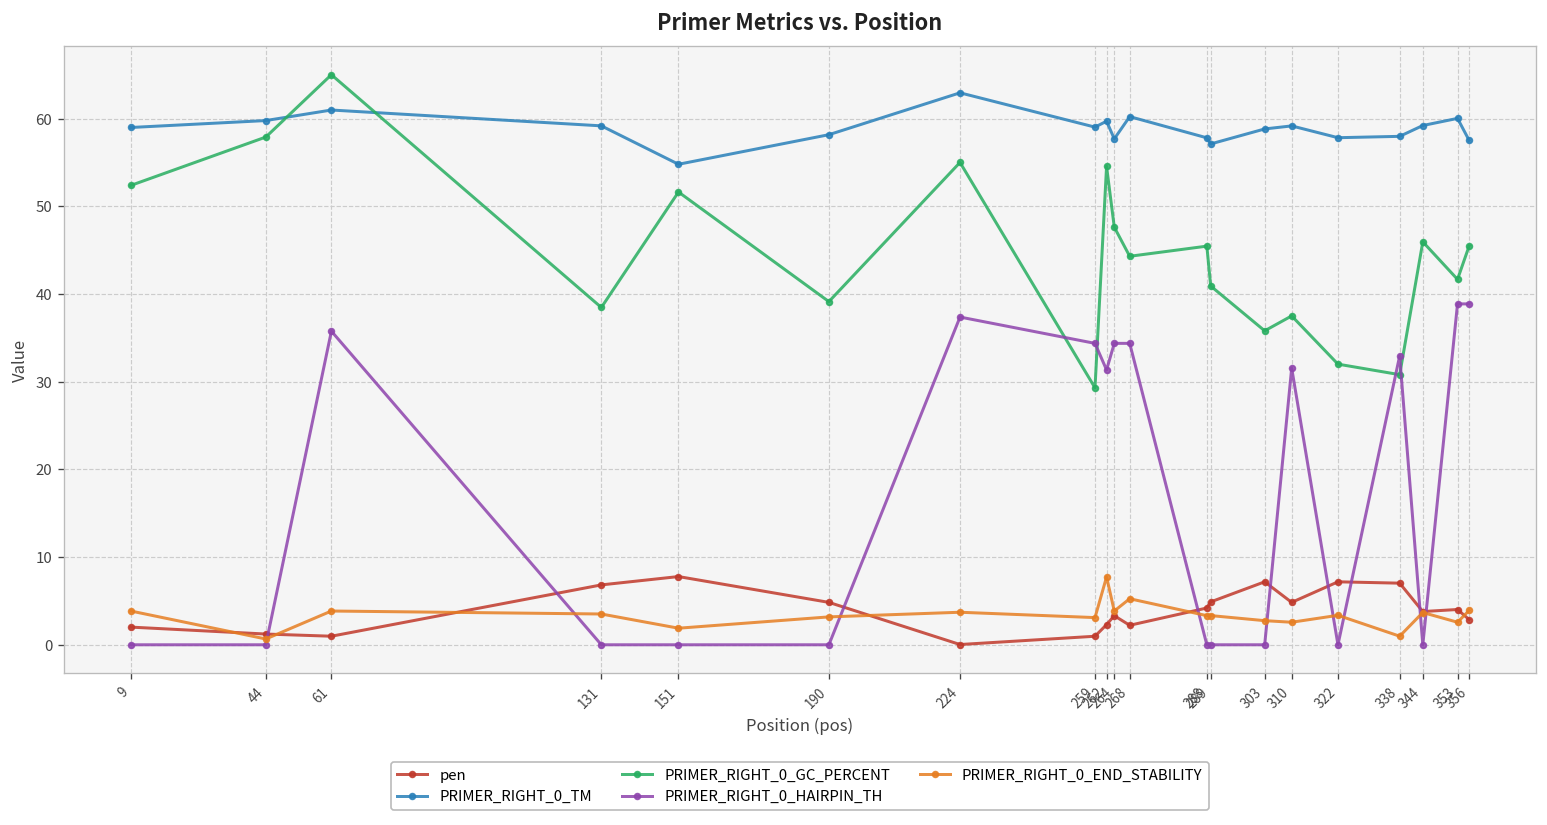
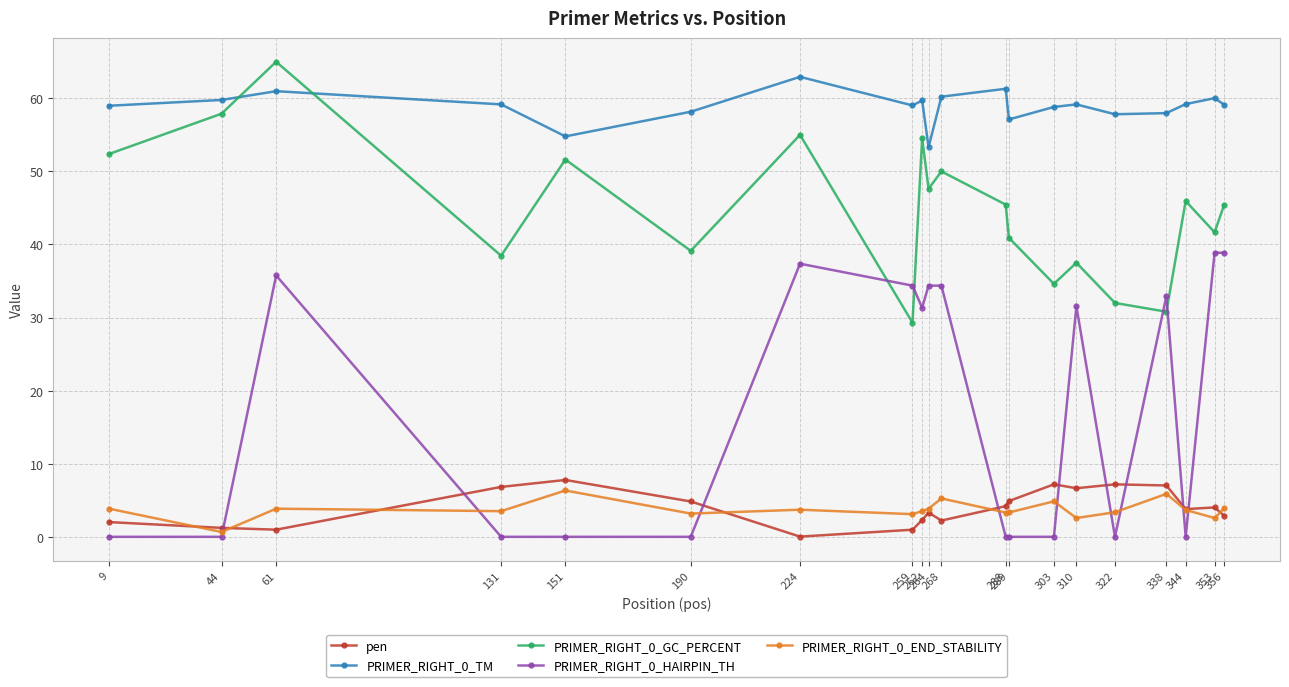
  {
    "pen": {
      "9": 2,
      "44": 1,
      "61": 1,
      "131": 7,
      "151": 8,
      "190": 5,
      "224": 0,
      "259": 1,
      "262": 2,
      "264": 3,
      "268": 2,
      "288": 4,
      "289": 5,
      "303": 7,
-     "310": 5,
+     "310": 7,
      "322": 7,
      "338": 7,
      "353": 4,
      "356": 3
    },
    "PRIMER_RIGHT_0_TM": {
      "9": 59,
      "44": 60,
      "61": 61,
      "131": 59,
      "151": 55,
      "190": 58,
      "224": 63,
      "259": 59,
      "262": 60,
-     "264": 58,
+     "264": 53,
      "268": 60,
-     "288": 58,
+     "288": 61,
      "289": 57,
      "303": 59,
      "310": 59,
      "322": 58,
      "338": 58,
      "344": 59,
      "353": 60,
-     "356": 58
+     "356": 59
    },
    "PRIMER_RIGHT_0_GC_PERCENT": {
      "9": 52,
      "44": 58,
      "61": 65,
      "131": 38,
      "151": 52,
      "190": 39,
      "224": 55,
      "259": 29,
      "262": 55,
      "264": 48,
-     "268": 44,
+     "268": 50,
      "288": 45,
      "289": 41,
-     "303": 36,
+     "303": 35,
      "310": 38,
      "322": 32,
      "338": 31,
      "344": 46,
      "353": 42,
      "356": 45
    },
    "PRIMER_RIGHT_0_HAIRPIN_TH": {
      "9": 0,
      "44": 0,
      "61": 36,
      "131": 0,
      "151": 0,
      "190": 0,
      "224": 37,
      "259": 34,
      "262": 31,
      "264": 34,
      "268": 34,
      "288": 0,
      "289": 0,
      "303": 0,
      "310": 32,
      "322": 0,
      "338": 33,
      "344": 0,
      "353": 39,
      "356": 39
    },
    "PRIMER_RIGHT_0_END_STABILITY": {
      "9": 4,
      "44": 1,
      "61": 4,
      "131": 4,
-     "151": 2,
+     "151": 6,
      "190": 3,
      "224": 4,
      "259": 3,
-     "262": 8,
+     "262": 4,
      "264": 4,
      "268": 5,
      "288": 3,
      "289": 3,
-     "303": 3,
+     "303": 5,
      "310": 3,
      "322": 3,
-     "338": 1,
+     "338": 6,
      "353": 3,
      "356": 4
    }
  }
